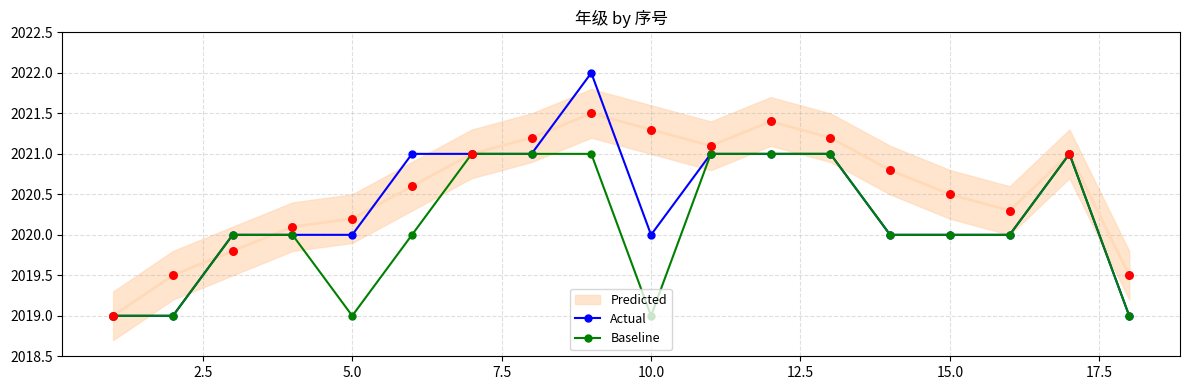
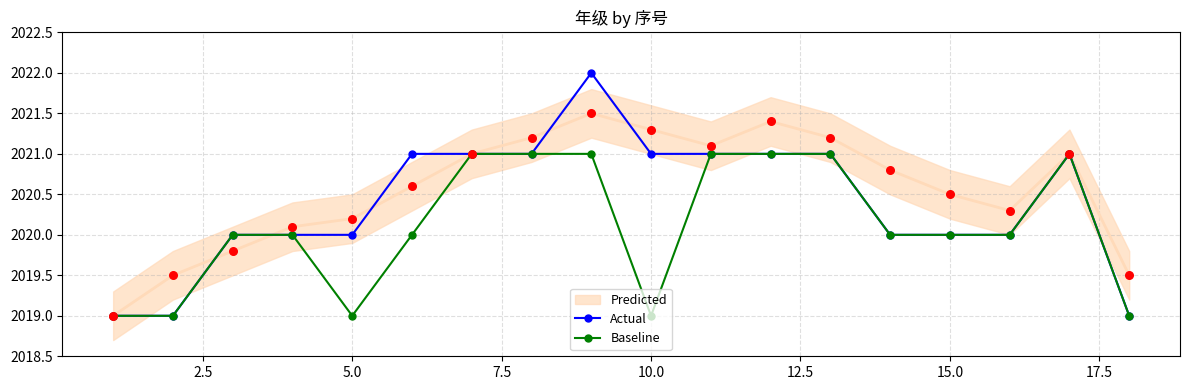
  {
    "Actual": {
      "5.0": 2020,
-     "10.0": 2020
+     "10.0": 2021
    },
    "Baseline": {
      "5.0": 2019
    }
  }
